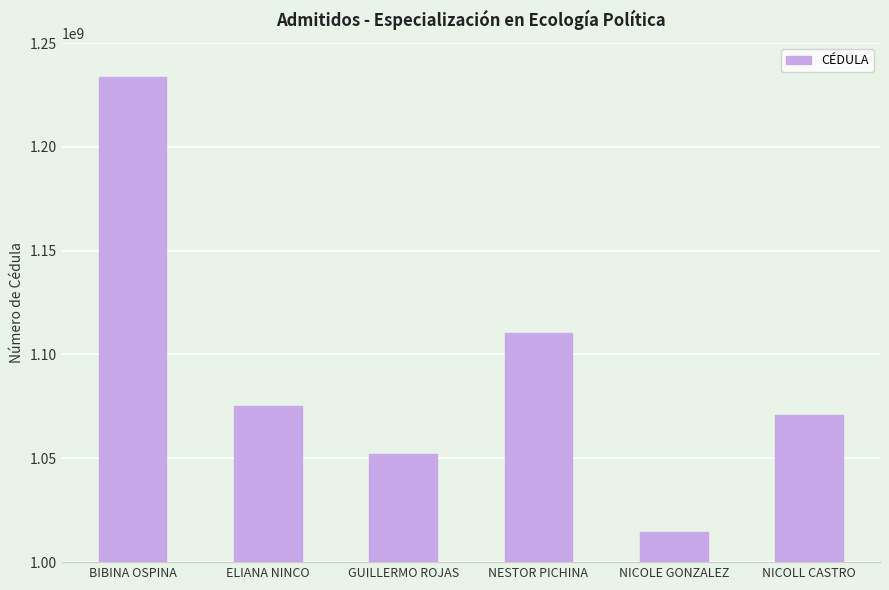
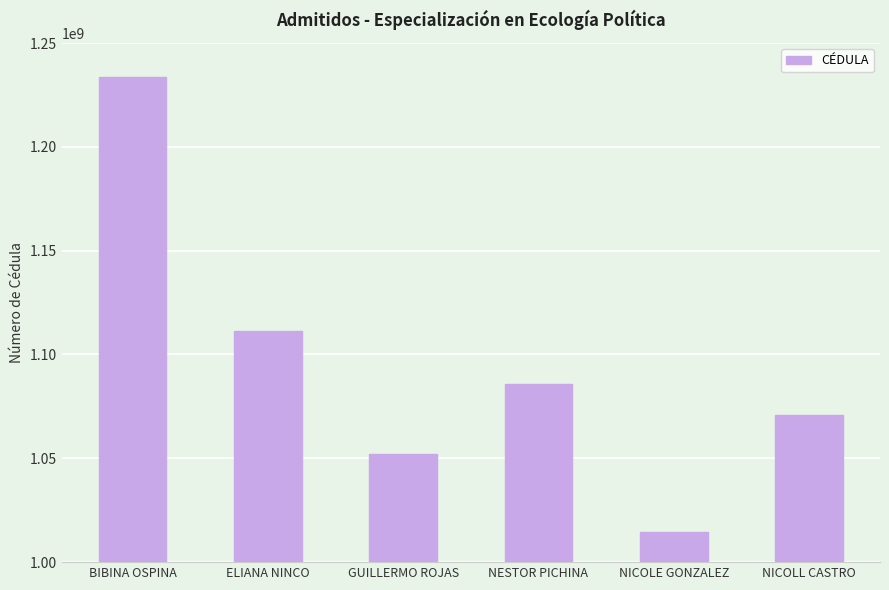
  {
    "BIBINA OSPINA": 1234000000,
-   "ELIANA NINCO": 1075000000,
+   "ELIANA NINCO": 1111000000,
    "GUILLERMO ROJAS": 1052000000,
-   "NESTOR PICHINA": 1110000000,
+   "NESTOR PICHINA": 1086000000,
    "NICOLE GONZALEZ": 1014000000,
    "NICOLL CASTRO": 1071000000
  }
